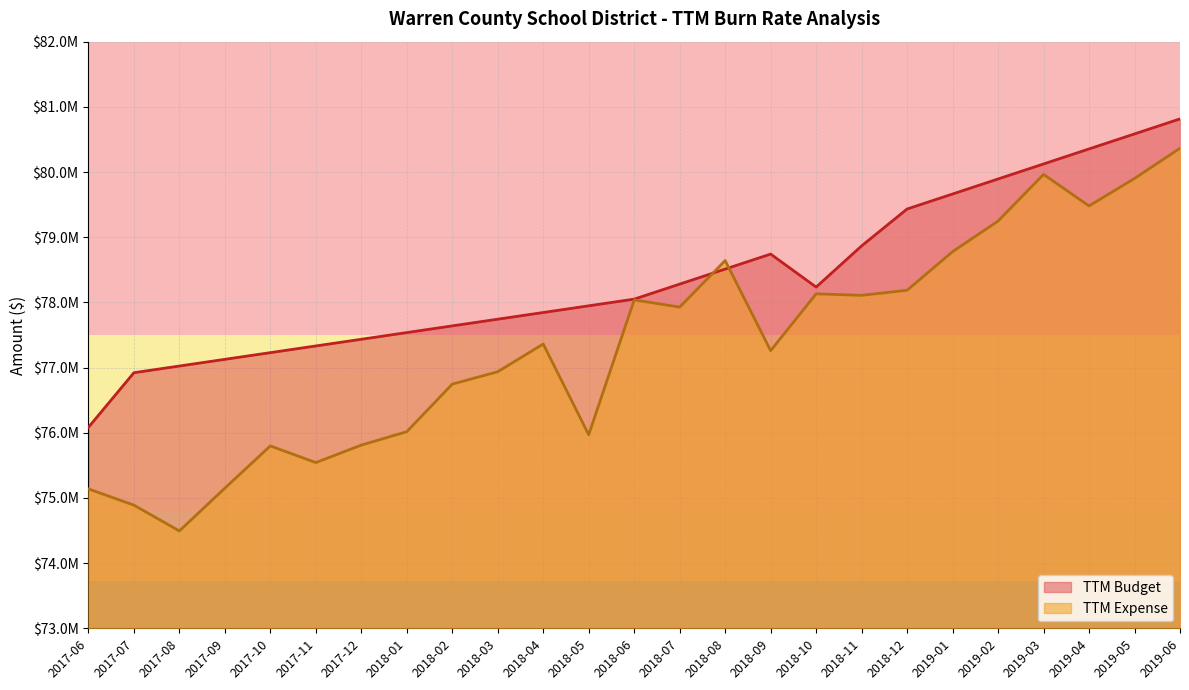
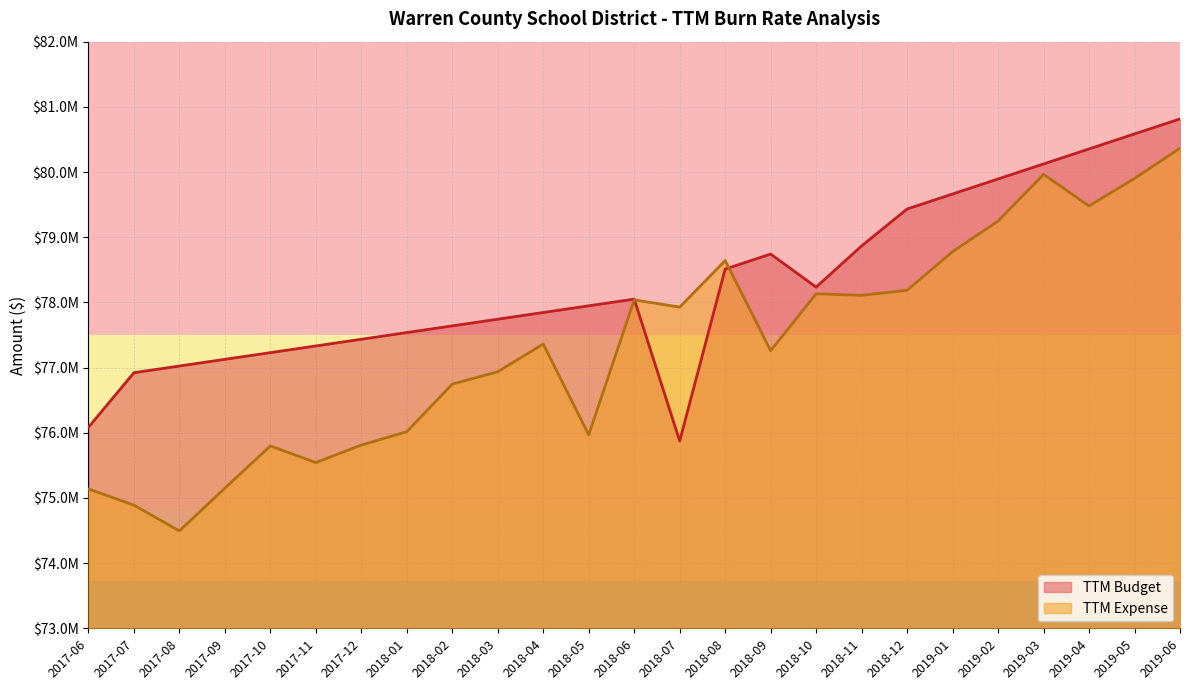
  {
    "TTM Budget": {
      "2017-06": "$76100000",
      "2017-07": "$76900000",
      "2017-08": "$77000000",
      "2017-09": "$77100000",
      "2017-10": "$77200000",
      "2017-11": "$77300000",
      "2017-12": "$77400000",
      "2018-01": "$77500000",
      "2018-02": "$77600000",
      "2018-03": "$77700000",
      "2018-04": "$77800000",
      "2018-05": "$77900000",
-     "2018-07": "$78300000",
+     "2018-07": "$75900000",
      "2018-08": "$78500000",
      "2018-09": "$78700000",
      "2018-10": "$78200000",
      "2018-11": "$78900000",
      "2018-12": "$79400000",
      "2019-01": "$79700000",
      "2019-02": "$79900000",
      "2019-03": "$80100000",
      "2019-04": "$80400000",
      "2019-05": "$80600000",
      "2019-06": "$80800000"
    },
    "TTM Expense": {
      "2017-06": "$75100000",
      "2017-07": "$74900000",
      "2017-08": "$74500000",
      "2017-09": "$75100000",
      "2017-10": "$75800000",
      "2017-11": "$75500000",
      "2017-12": "$75800000",
      "2018-01": "$76000000",
      "2018-02": "$76700000",
      "2018-03": "$76900000",
      "2018-04": "$77400000",
      "2018-05": "$76000000",
      "2018-07": "$77900000",
      "2018-08": "$78600000",
      "2018-09": "$77300000",
      "2018-10": "$78100000",
      "2018-11": "$78100000",
      "2018-12": "$78200000",
      "2019-01": "$78800000",
      "2019-02": "$79200000",
      "2019-03": "$80000000",
      "2019-04": "$79500000",
      "2019-05": "$79900000",
      "2019-06": "$80400000"
    }
  }
